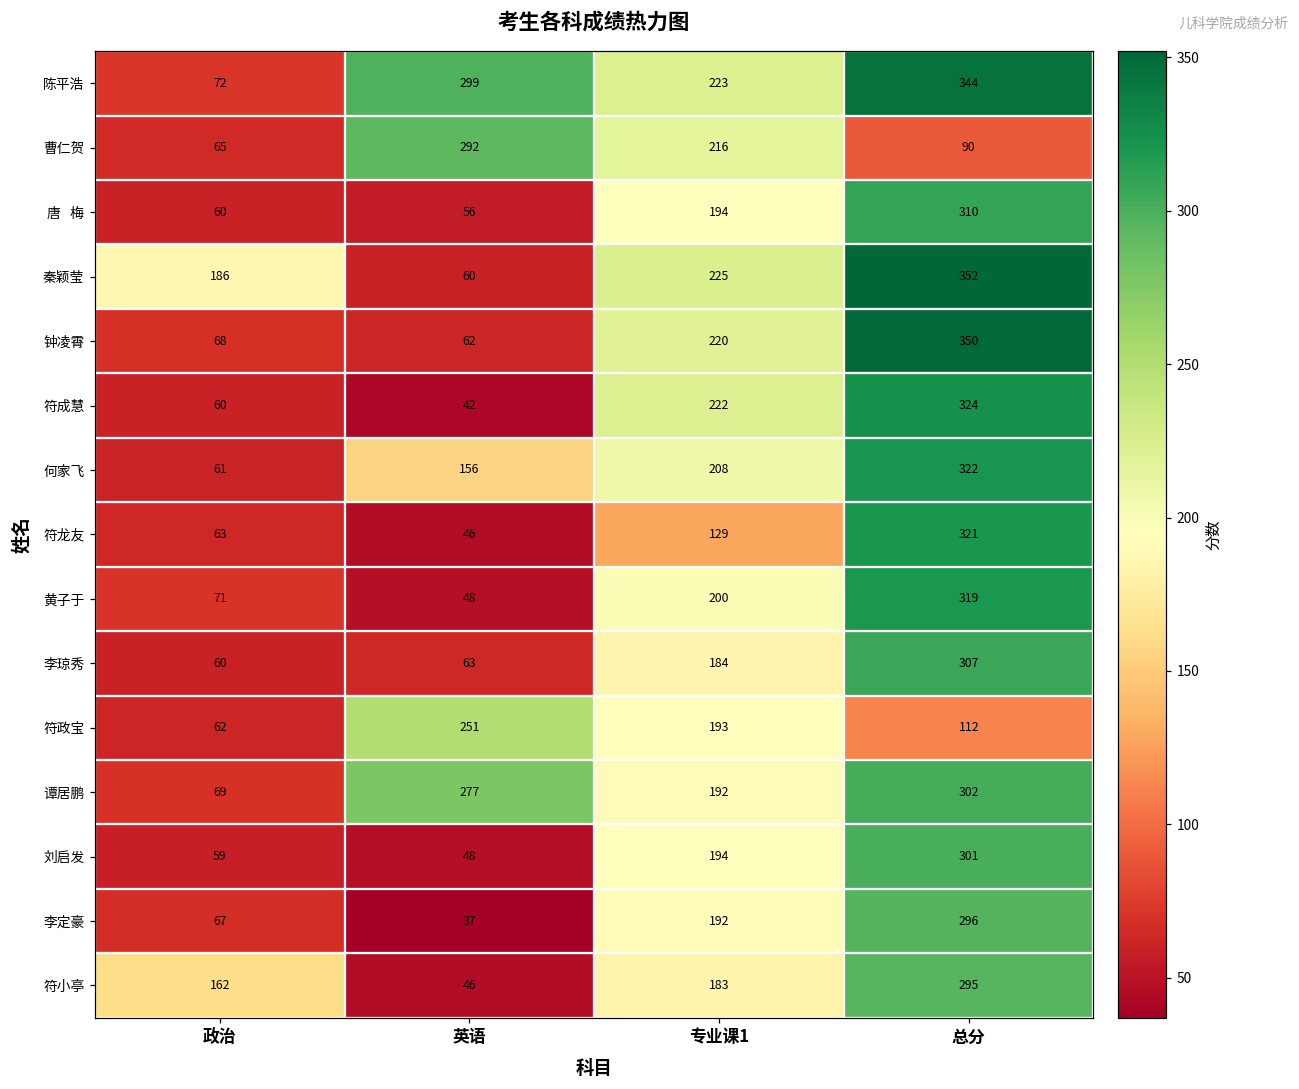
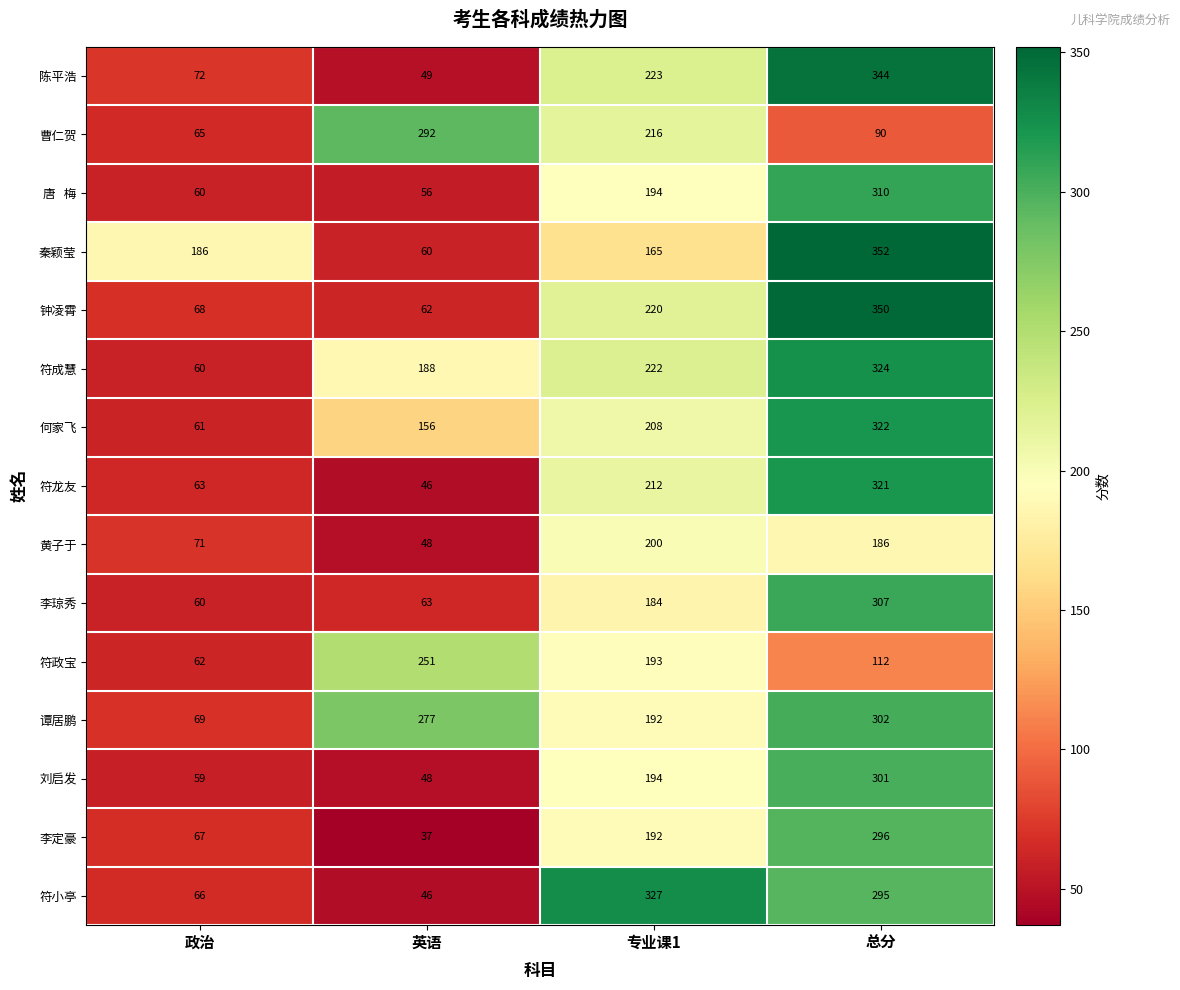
  {
    "陈平浩": {
      "政治": 72,
-     "英语": 299,
+     "英语": 49,
      "专业课1": 223,
      "总分": 344
    },
    "曹仁贺": {
      "政治": 65,
      "英语": 292,
      "专业课1": 216,
      "总分": 90
    },
    "唐 梅": {
      "政治": 60,
      "英语": 56,
      "专业课1": 194,
      "总分": 310
    },
    "秦颖莹": {
      "政治": 186,
      "英语": 60,
-     "专业课1": 225,
+     "专业课1": 165,
      "总分": 352
    },
    "钟凌霄": {
      "政治": 68,
      "英语": 62,
      "专业课1": 220,
      "总分": 350
    },
    "符成慧": {
      "政治": 60,
-     "英语": 42,
+     "英语": 188,
      "专业课1": 222,
      "总分": 324
    },
    "何家飞": {
      "政治": 61,
      "英语": 156,
      "专业课1": 208,
      "总分": 322
    },
    "符龙友": {
      "政治": 63,
      "英语": 46,
-     "专业课1": 129,
+     "专业课1": 212,
      "总分": 321
    },
    "黄子于": {
      "政治": 71,
      "英语": 48,
      "专业课1": 200,
-     "总分": 319
+     "总分": 186
    },
    "李琼秀": {
      "政治": 60,
      "英语": 63,
      "专业课1": 184,
      "总分": 307
    },
    "符政宝": {
      "政治": 62,
      "英语": 251,
      "专业课1": 193,
      "总分": 112
    },
    "谭居鹏": {
      "政治": 69,
      "英语": 277,
      "专业课1": 192,
      "总分": 302
    },
    "刘启发": {
      "政治": 59,
      "英语": 48,
      "专业课1": 194,
      "总分": 301
    },
    "李定豪": {
      "政治": 67,
      "英语": 37,
      "专业课1": 192,
      "总分": 296
    },
    "符小亭": {
-     "政治": 162,
+     "政治": 66,
      "英语": 46,
-     "专业课1": 183,
+     "专业课1": 327,
      "总分": 295
    }
  }
